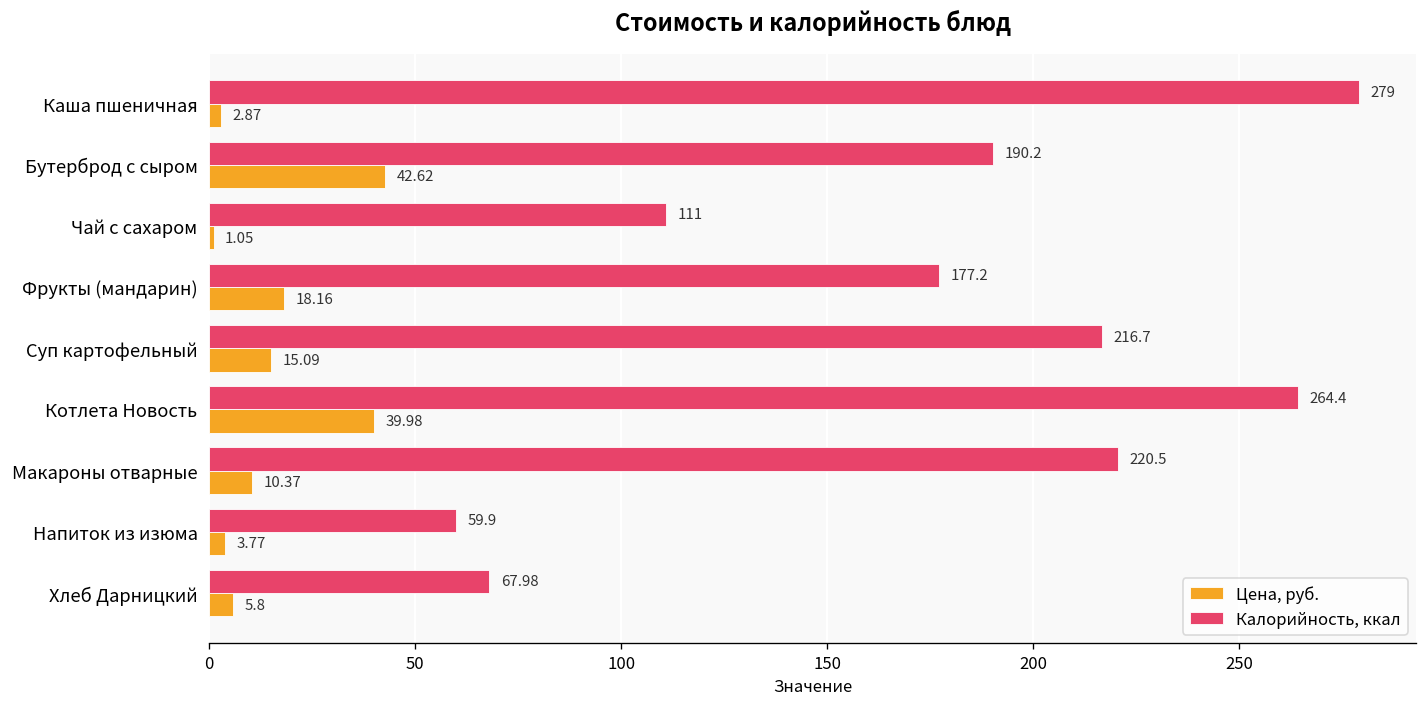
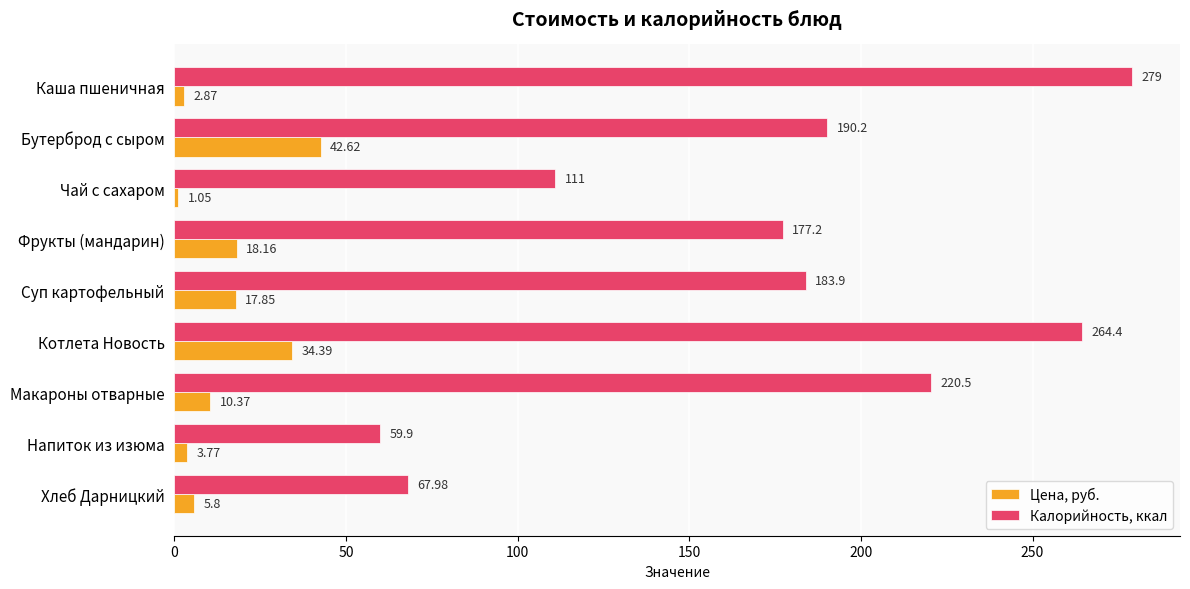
  {
    "Цена, руб.": {
      "Каша пшеничная": 2.87,
      "Бутерброд с сыром": 42.62,
      "Чай с сахаром": 1.05,
      "Фрукты (мандарин)": 18.16,
-     "Суп картофельный": 15.09,
-     "Котлета Новость": 39.98,
+     "Суп картофельный": 17.85,
+     "Котлета Новость": 34.39,
      "Макароны отварные": 10.37,
      "Напиток из изюма": 3.77,
      "Хлеб Дарницкий": 5.8
    },
    "Калорийность, ккал": {
      "Каша пшеничная": 279,
      "Бутерброд с сыром": 190.2,
      "Чай с сахаром": 111,
      "Фрукты (мандарин)": 177.2,
-     "Суп картофельный": 216.7,
+     "Суп картофельный": 183.9,
      "Котлета Новость": 264.4,
      "Макароны отварные": 220.5,
      "Напиток из изюма": 59.9,
      "Хлеб Дарницкий": 67.98
    }
  }
